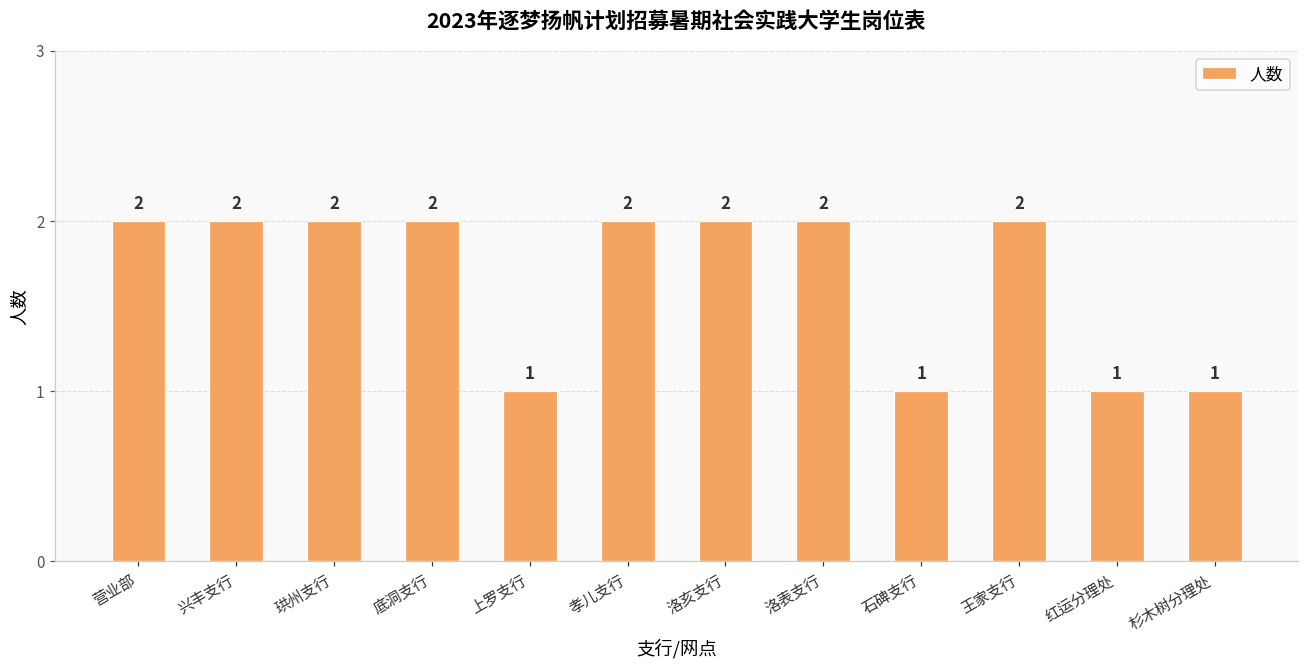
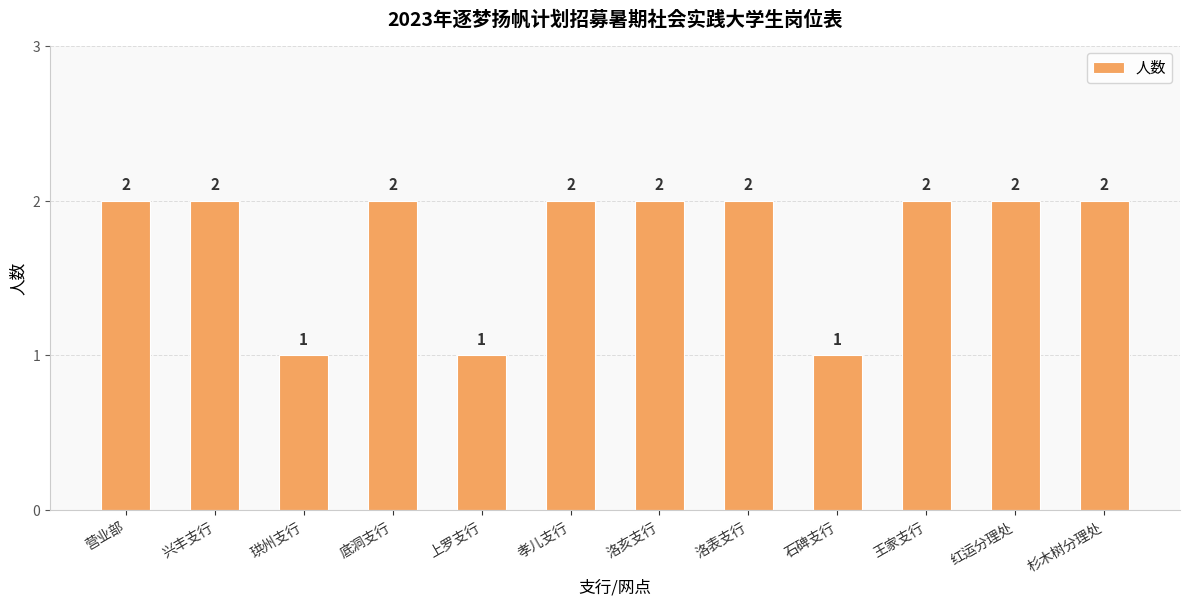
  {
    "营业部": 2,
    "兴丰支行": 2,
-   "珙州支行": 2,
+   "珙州支行": 1,
    "底洞支行": 2,
    "上罗支行": 1,
    "孝儿支行": 2,
    "洛亥支行": 2,
    "洛表支行": 2,
    "石碑支行": 1,
    "王家支行": 2,
-   "红运分理处": 1,
-   "杉木树分理处": 1
+   "红运分理处": 2,
+   "杉木树分理处": 2
  }
